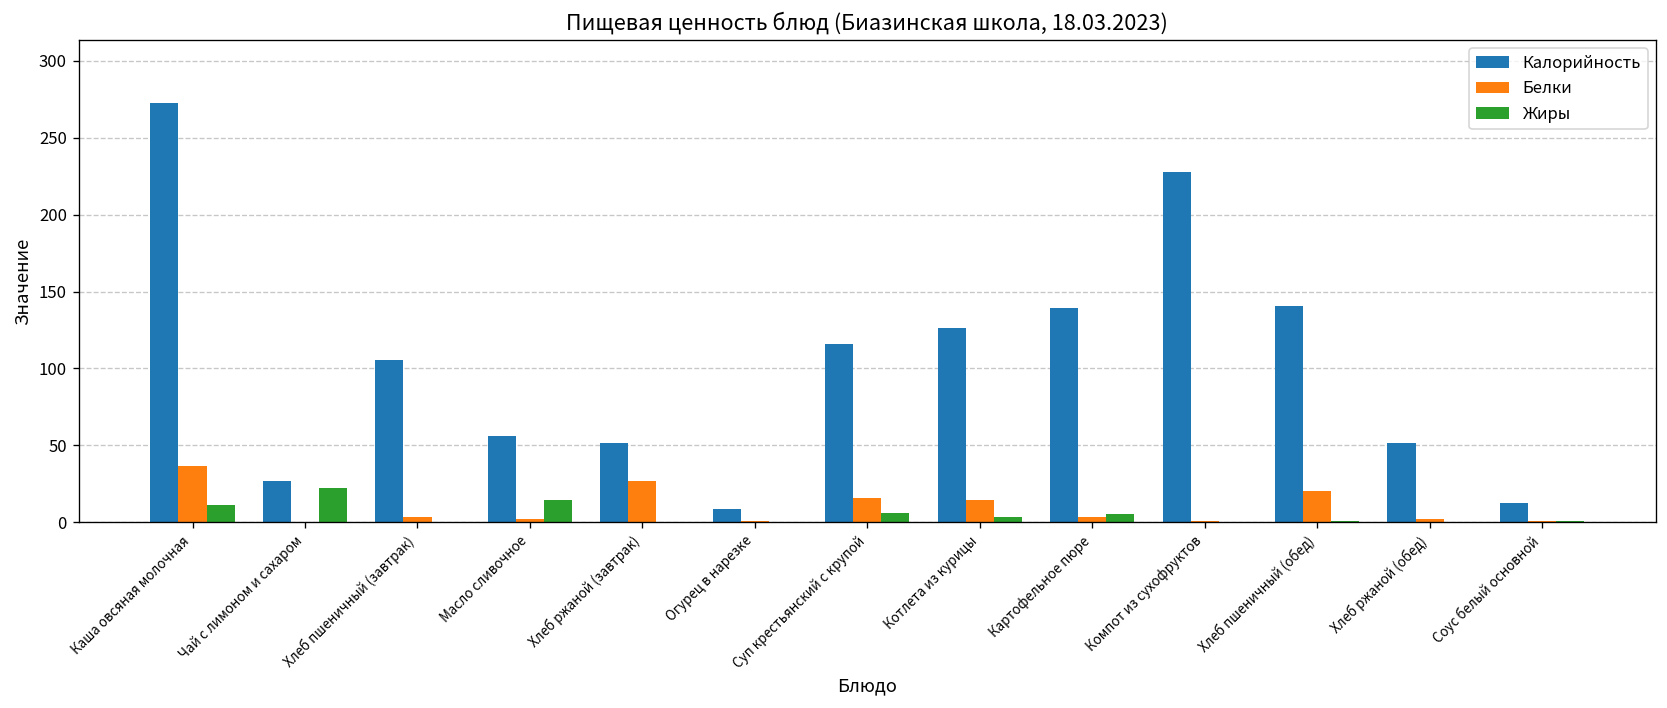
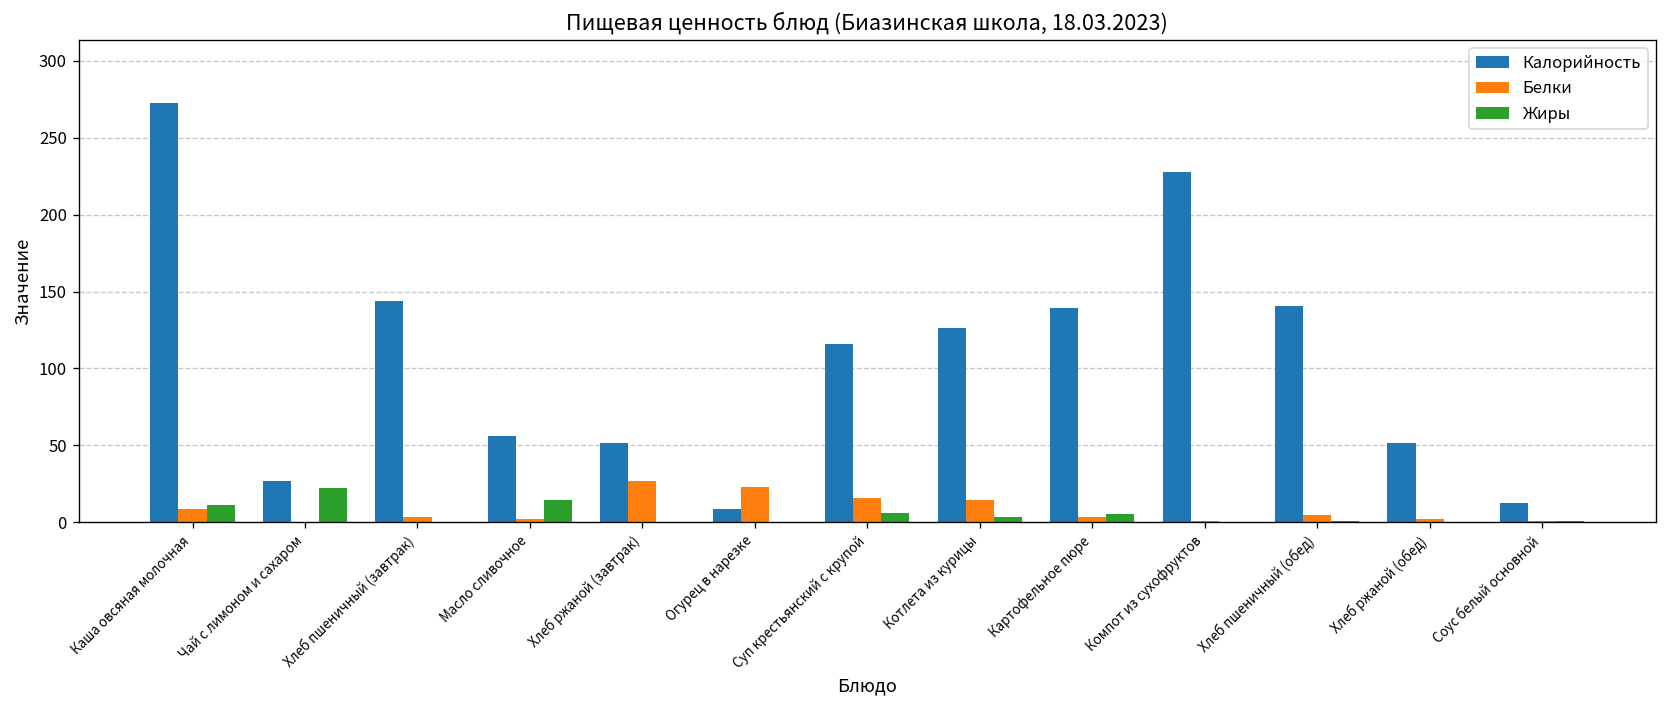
  {
    "Калорийность": {
      "Каша овсяная молочная": 273,
      "Чай с лимоном и сахаром": 27,
-     "Хлеб пшеничный (завтрак)": 106,
+     "Хлеб пшеничный (завтрак)": 144,
      "Масло сливочное": 56,
      "Хлеб ржаной (завтрак)": 51,
      "Огурец в нарезке": 9,
      "Суп крестьянский с крупой": 116,
      "Котлета из курицы": 127,
      "Картофельное пюре": 139,
      "Компот из сухофруктов": 228,
      "Хлеб пшеничный (обед)": 141,
      "Хлеб ржаной (обед)": 51,
      "Соус белый основной": 13
    },
    "Белки": {
-     "Каша овсяная молочная": 37,
+     "Каша овсяная молочная": 9,
      "Хлеб пшеничный (завтрак)": 3,
      "Масло сливочное": 2,
      "Хлеб ржаной (завтрак)": 27,
-     "Огурец в нарезке": 1,
+     "Огурец в нарезке": 23,
      "Суп крестьянский с крупой": 16,
      "Котлета из курицы": 14,
      "Картофельное пюре": 3,
-     "Хлеб пшеничный (обед)": 20,
+     "Хлеб пшеничный (обед)": 5,
      "Хлеб ржаной (обед)": 2
    },
    "Жиры": {
      "Каша овсяная молочная": 11,
      "Чай с лимоном и сахаром": 22,
      "Масло сливочное": 15,
      "Суп крестьянский с крупой": 6,
      "Котлета из курицы": 3,
      "Картофельное пюре": 5
    }
  }
